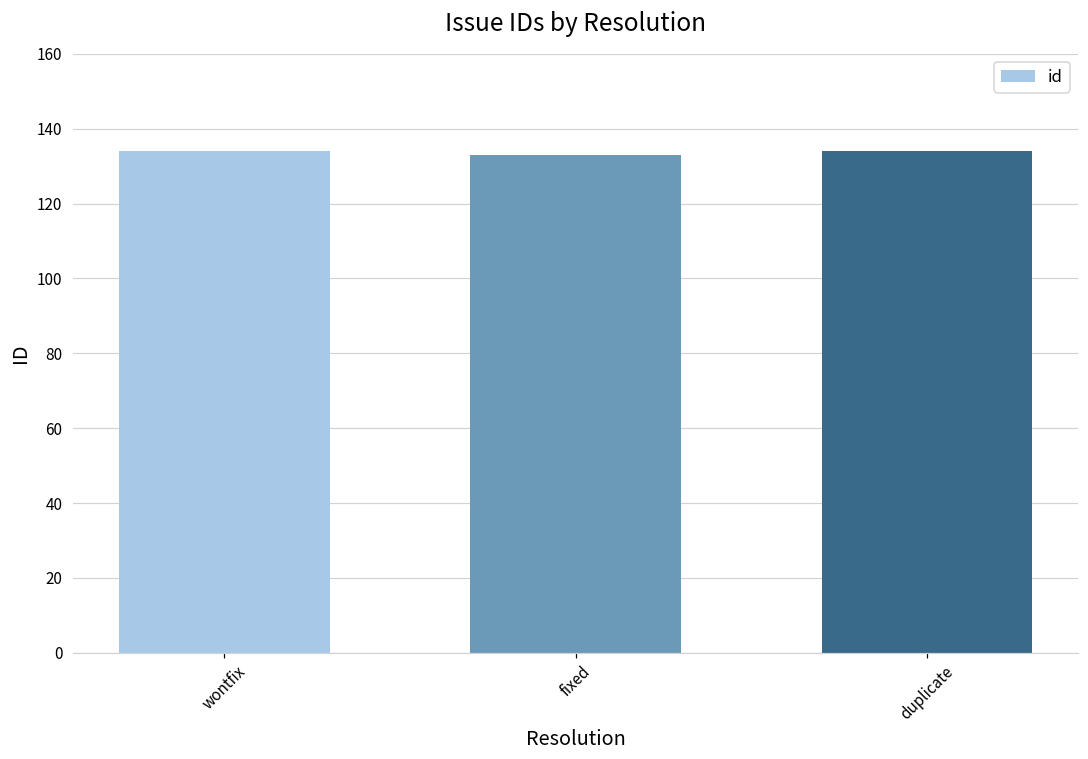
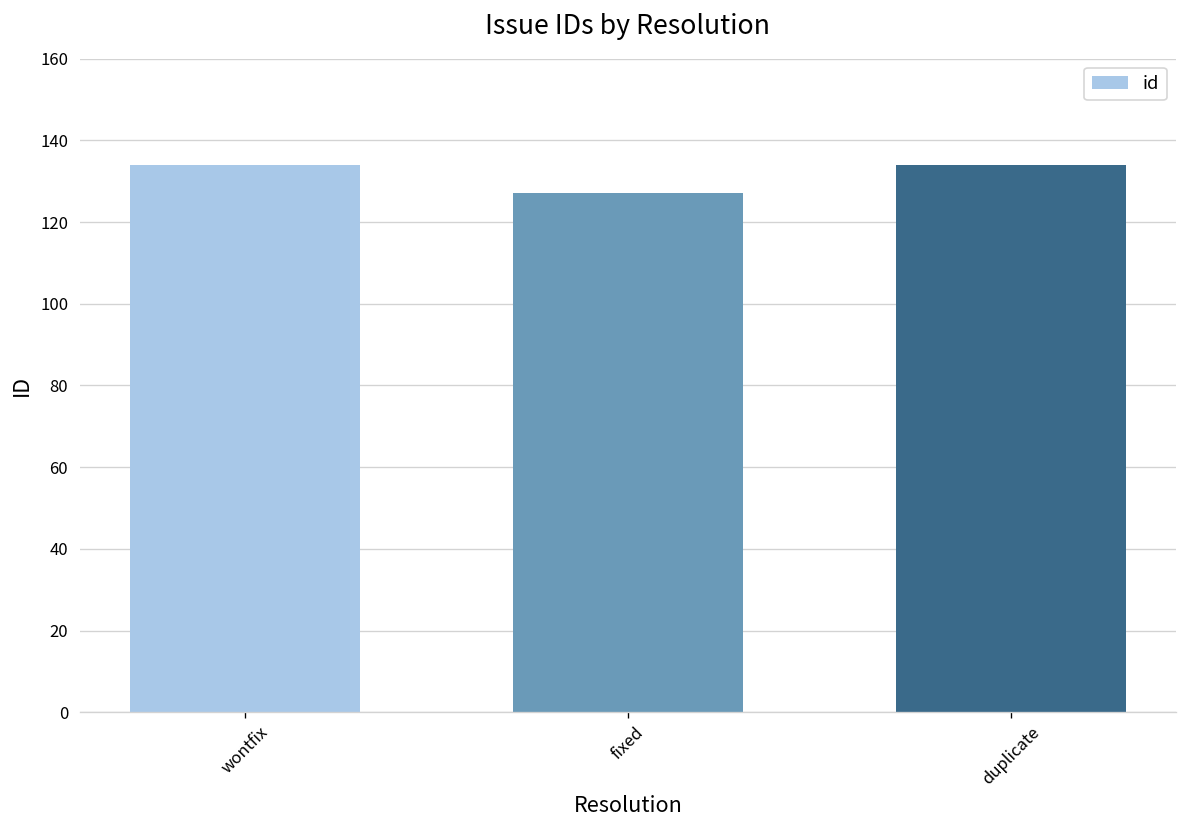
  {
    "wontfix": 134,
-   "fixed": 133,
+   "fixed": 127,
    "duplicate": 134
  }
